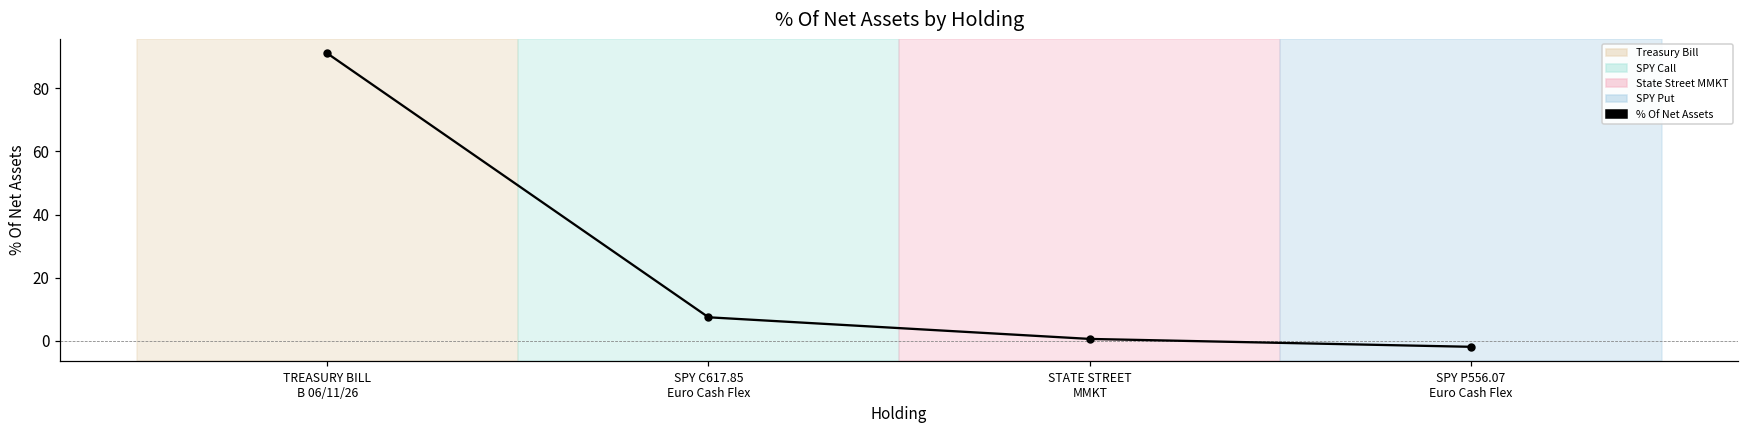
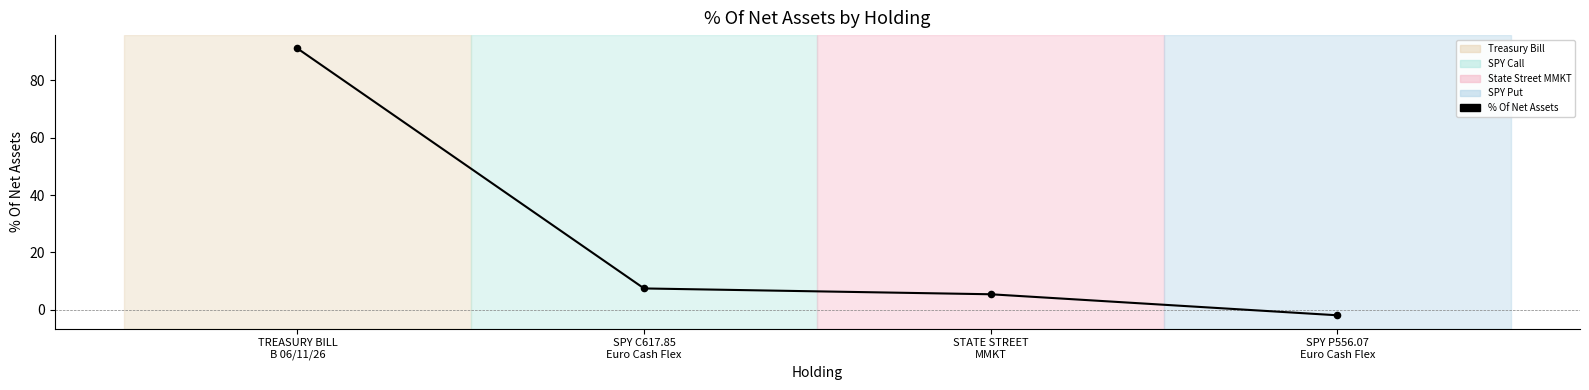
  {
    "TREASURY BILL B 06/11/26": 91,
    "SPY C617.85 Euro Cash Flex": 7,
-   "STATE STREET MMKT": 1,
+   "STATE STREET MMKT": 5,
    "SPY P556.07 Euro Cash Flex": -2
  }
